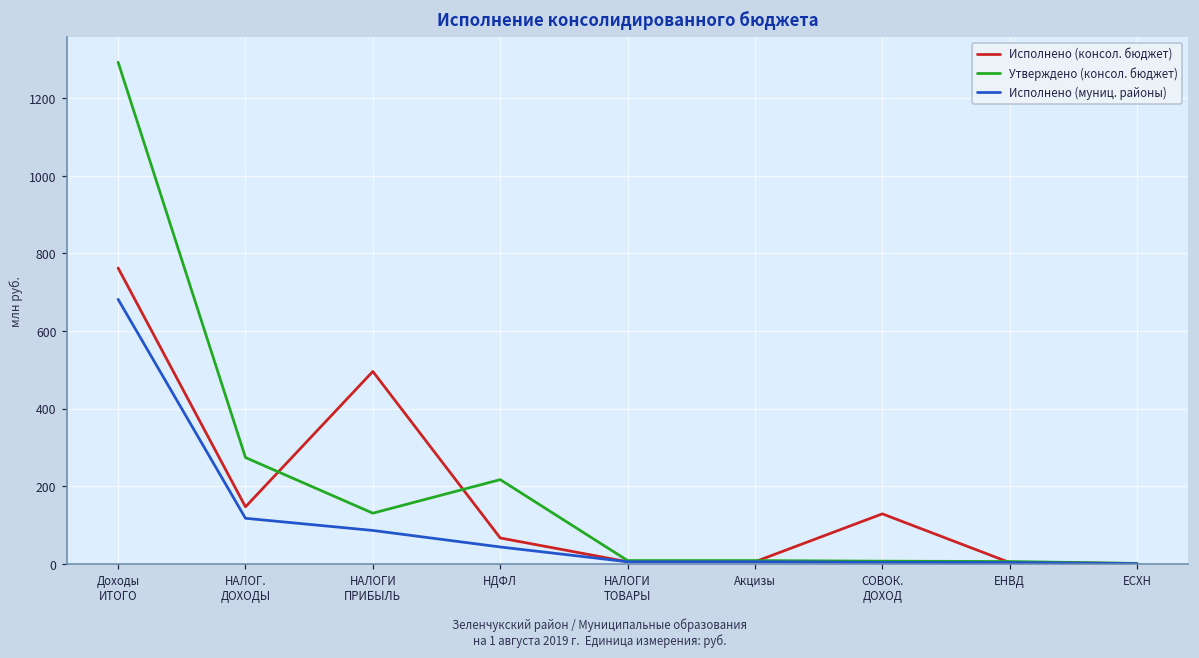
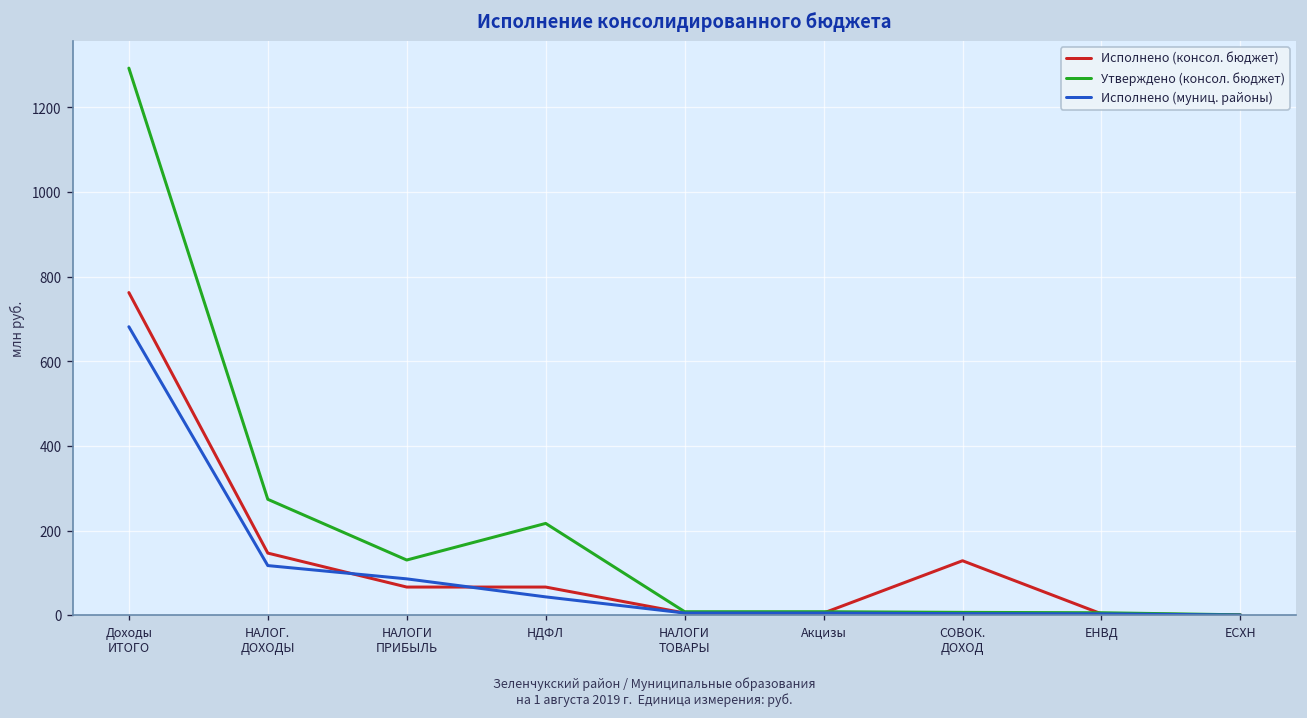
  {
    "Исполнено (консол. бюджет)": {
      "Доходы ИТОГО": 760,
      "НАЛОГ. ДОХОДЫ": 150,
-     "НАЛОГИ ПРИБЫЛЬ": 500,
+     "НАЛОГИ ПРИБЫЛЬ": 70,
      "НДФЛ": 70,
      "СОВОК. ДОХОД": 130
    },
    "Утверждено (консол. бюджет)": {
      "Доходы ИТОГО": 1290,
      "НАЛОГ. ДОХОДЫ": 270,
      "НАЛОГИ ПРИБЫЛЬ": 130,
      "НДФЛ": 220
    },
    "Исполнено (муниц. районы)": {
      "Доходы ИТОГО": 680,
      "НАЛОГ. ДОХОДЫ": 120,
      "НАЛОГИ ПРИБЫЛЬ": 90,
      "НДФЛ": 40
    }
  }
